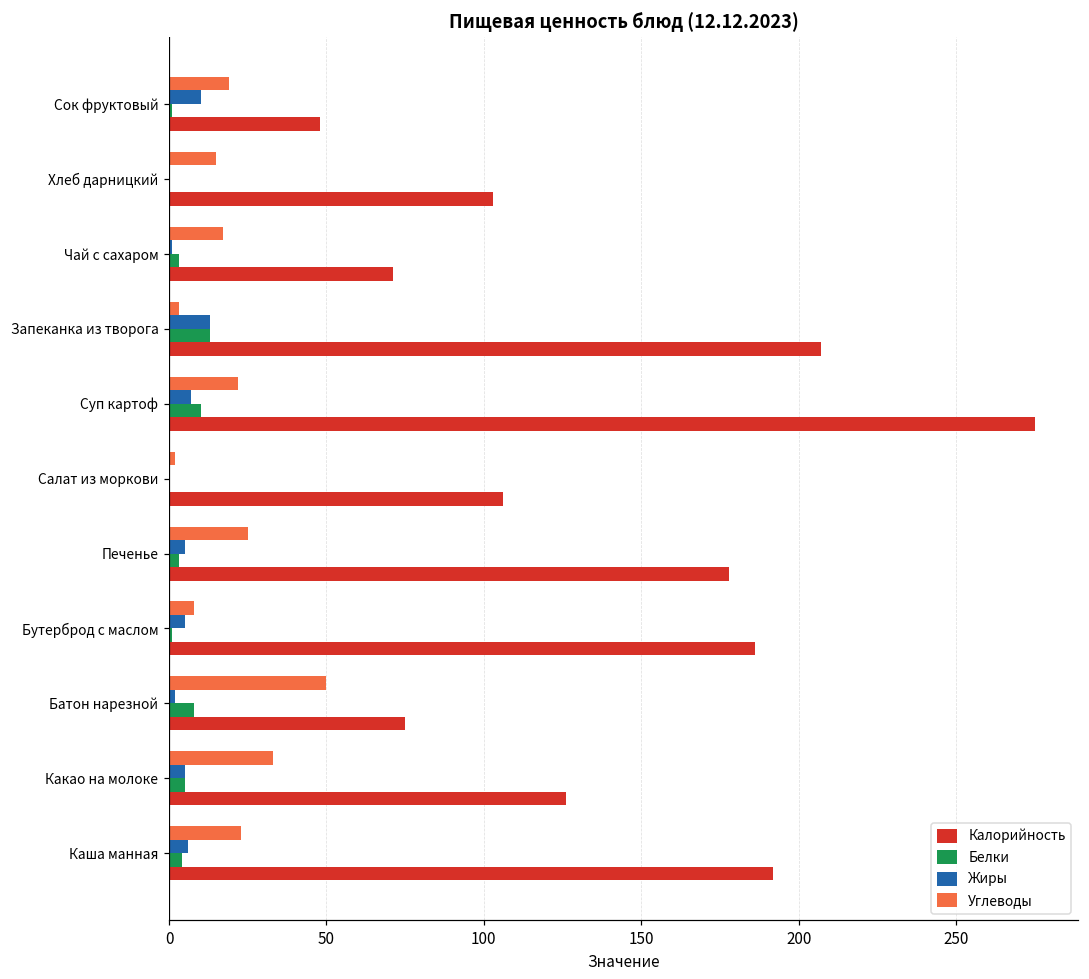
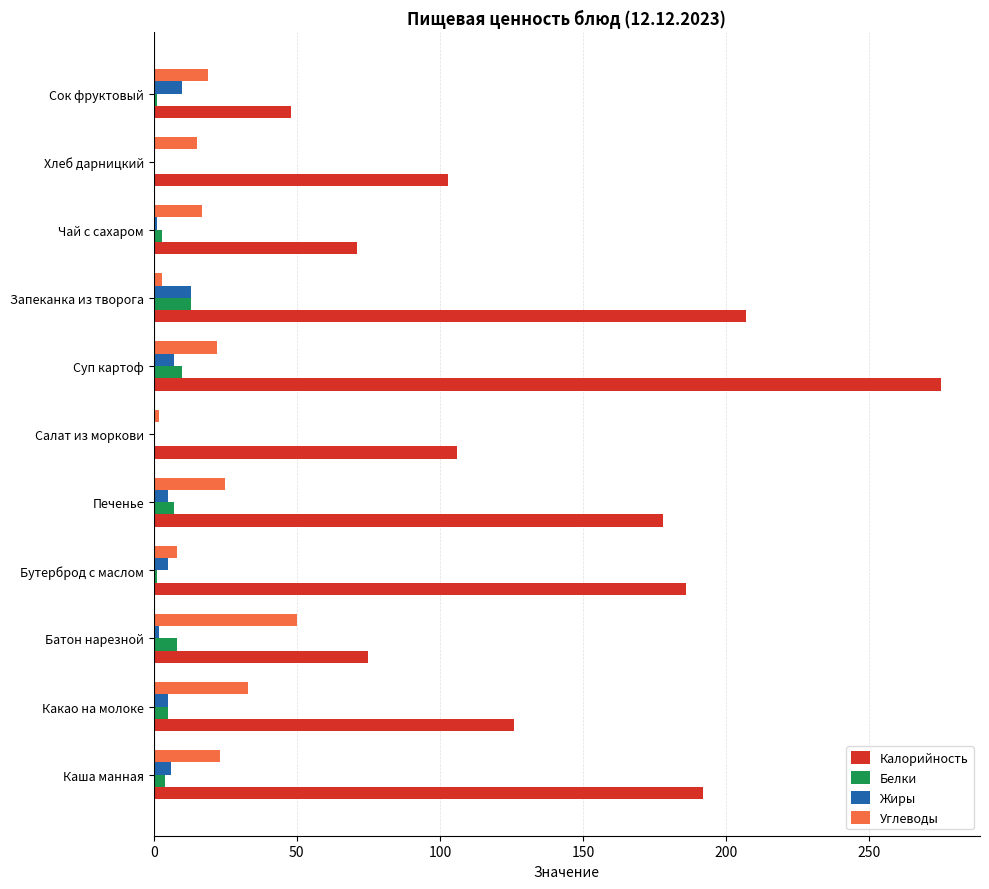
  {
    "Калорийность": {
      "Сок фруктовый": 48,
      "Хлеб дарницкий": 103,
      "Чай с сахаром": 71,
      "Запеканка из творога": 207,
      "Суп картоф": 275,
      "Салат из моркови": 106,
      "Печенье": 178,
      "Бутерброд с маслом": 186,
      "Батон нарезной": 75,
      "Какао на молоке": 126,
      "Каша манная": 192
    },
    "Белки": {
      "Сок фруктовый": 1,
      "Хлеб дарницкий": 0,
      "Чай с сахаром": 3,
      "Запеканка из творога": 13,
      "Суп картоф": 10,
      "Салат из моркови": 0,
-     "Печенье": 3,
+     "Печенье": 7,
      "Бутерброд с маслом": 1,
      "Батон нарезной": 8,
      "Какао на молоке": 5,
      "Каша манная": 4
    },
    "Жиры": {
      "Сок фруктовый": 10,
      "Хлеб дарницкий": 0,
      "Чай с сахаром": 1,
      "Запеканка из творога": 13,
      "Суп картоф": 7,
      "Салат из моркови": 0,
      "Печенье": 5,
      "Бутерброд с маслом": 5,
      "Батон нарезной": 2,
      "Какао на молоке": 5,
      "Каша манная": 6
    },
    "Углеводы": {
      "Сок фруктовый": 19,
      "Хлеб дарницкий": 15,
      "Чай с сахаром": 17,
      "Запеканка из творога": 3,
      "Суп картоф": 22,
      "Салат из моркови": 2,
      "Печенье": 25,
      "Бутерброд с маслом": 8,
      "Батон нарезной": 50,
      "Какао на молоке": 33,
      "Каша манная": 23
    }
  }
